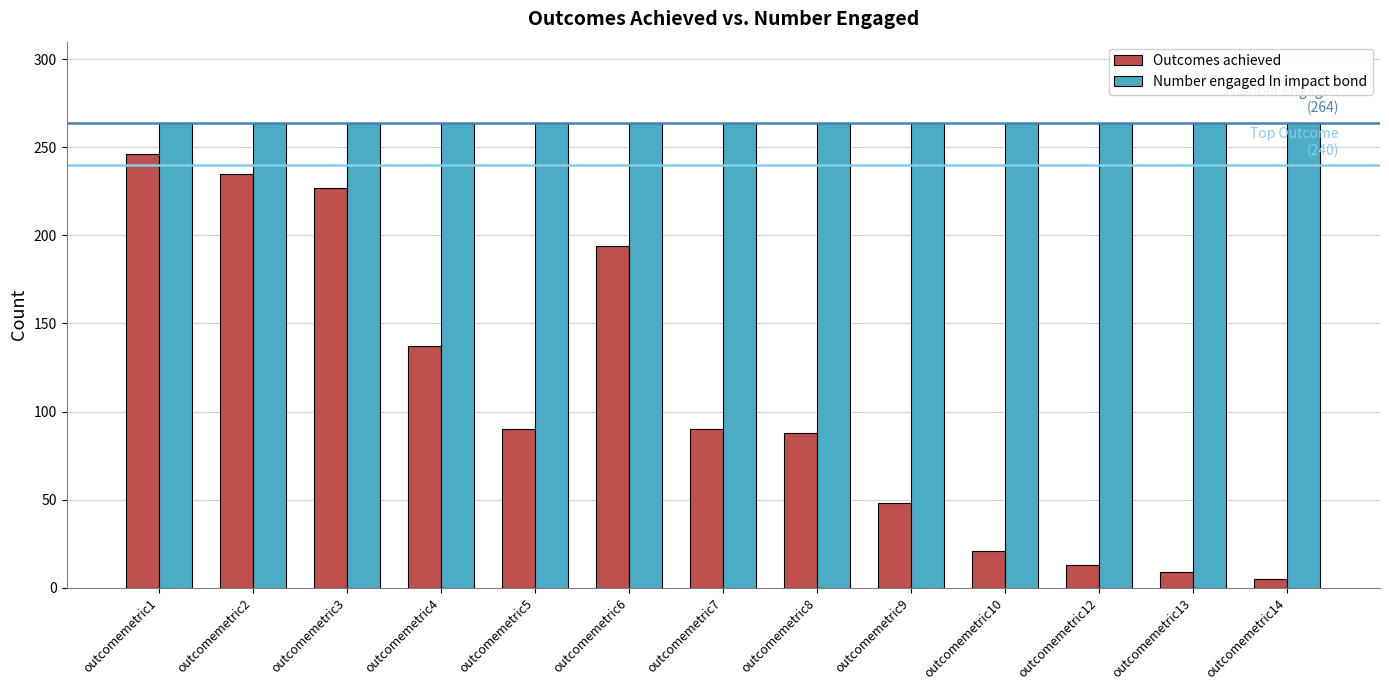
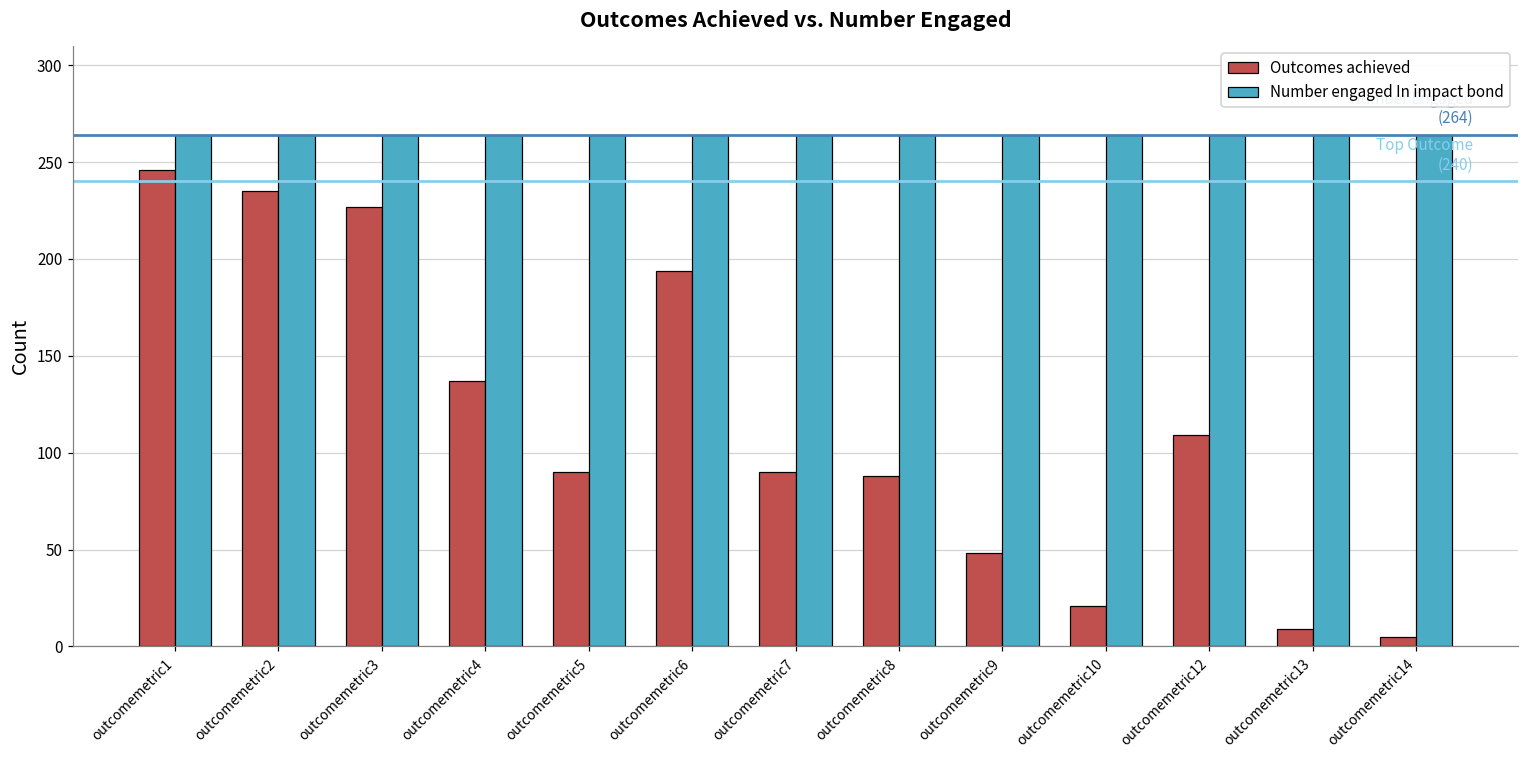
  {
    "Outcomes achieved": {
      "outcomemetric1": 246,
      "outcomemetric2": 235,
      "outcomemetric3": 227,
      "outcomemetric4": 137,
      "outcomemetric5": 90,
      "outcomemetric6": 194,
      "outcomemetric7": 90,
      "outcomemetric8": 88,
      "outcomemetric9": 48,
      "outcomemetric10": 21,
-     "outcomemetric12": 13,
+     "outcomemetric12": 109,
      "outcomemetric13": 9,
      "outcomemetric14": 5
    },
    "Number engaged In impact bond": {
      "outcomemetric1": 264,
      "outcomemetric2": 264,
      "outcomemetric3": 264,
      "outcomemetric4": 264,
      "outcomemetric5": 264,
      "outcomemetric6": 264,
      "outcomemetric7": 264,
      "outcomemetric8": 264,
      "outcomemetric9": 264,
      "outcomemetric10": 264,
      "outcomemetric12": 264,
      "outcomemetric13": 264
    }
  }
